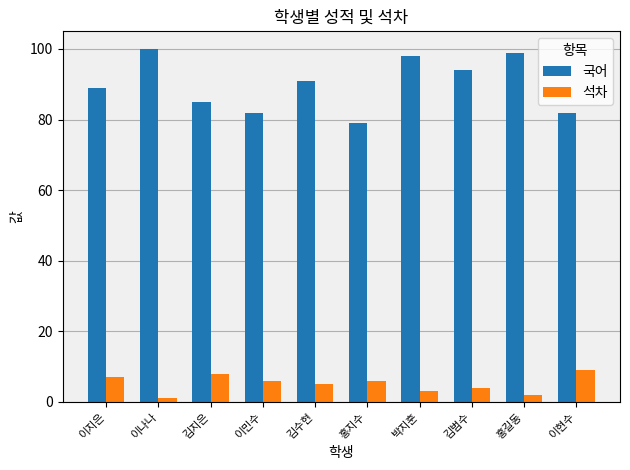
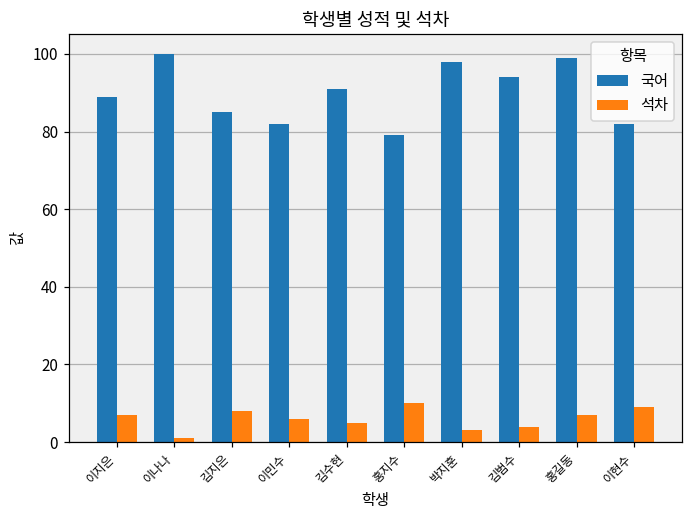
  {
    "국어": {
      "이지은": 89,
      "이나나": 100,
      "김지은": 85,
      "이민수": 82,
      "김수현": 91,
      "홍지수": 79,
      "박지훈": 98,
      "김범수": 94,
      "홍길동": 99,
      "이현수": 82
    },
    "석차": {
      "이지은": 7,
      "이나나": 1,
      "김지은": 8,
      "이민수": 6,
      "김수현": 5,
-     "홍지수": 6,
+     "홍지수": 10,
      "박지훈": 3,
      "김범수": 4,
-     "홍길동": 2,
+     "홍길동": 7,
      "이현수": 9
    }
  }
